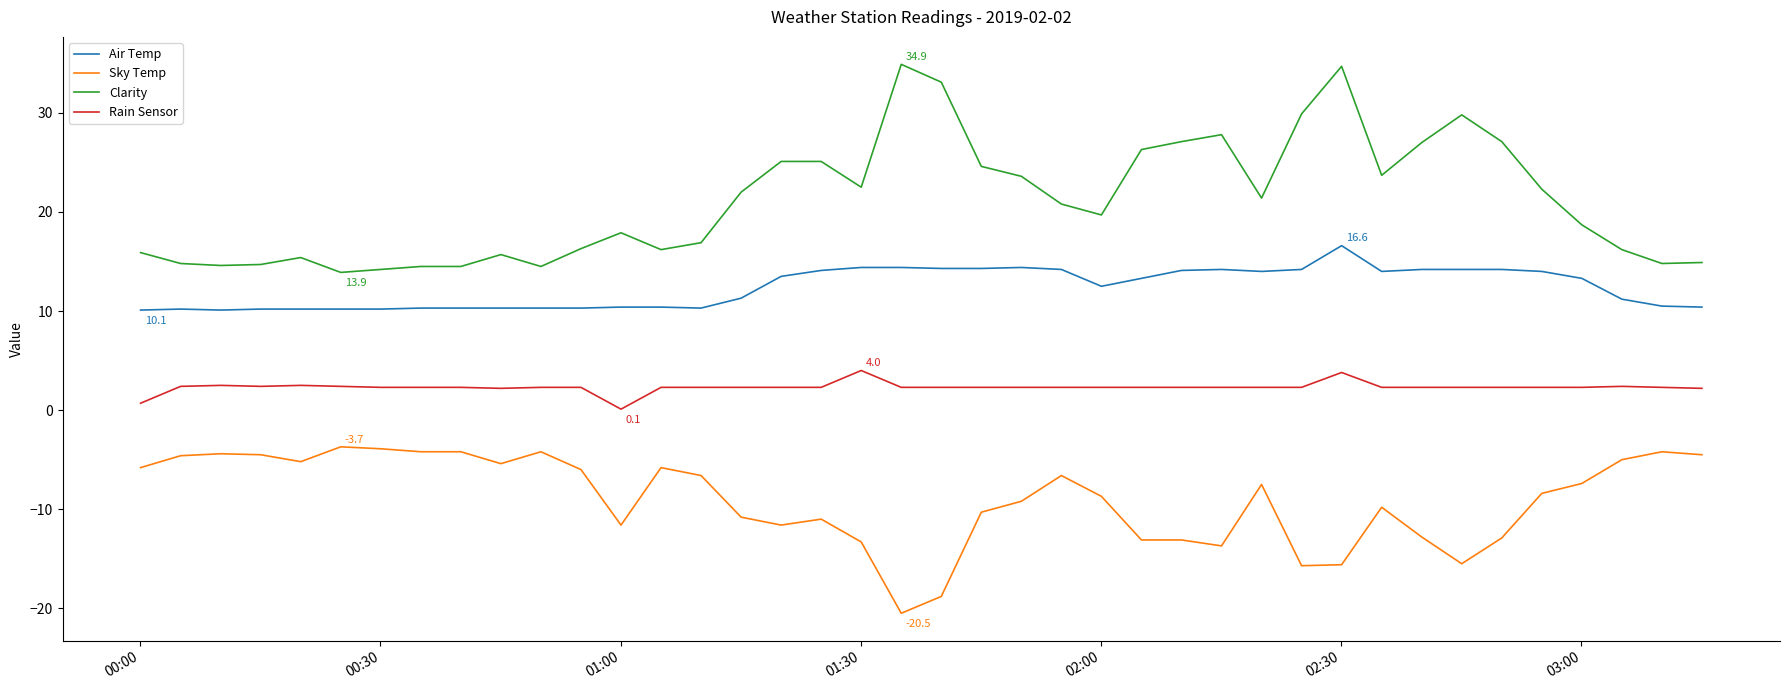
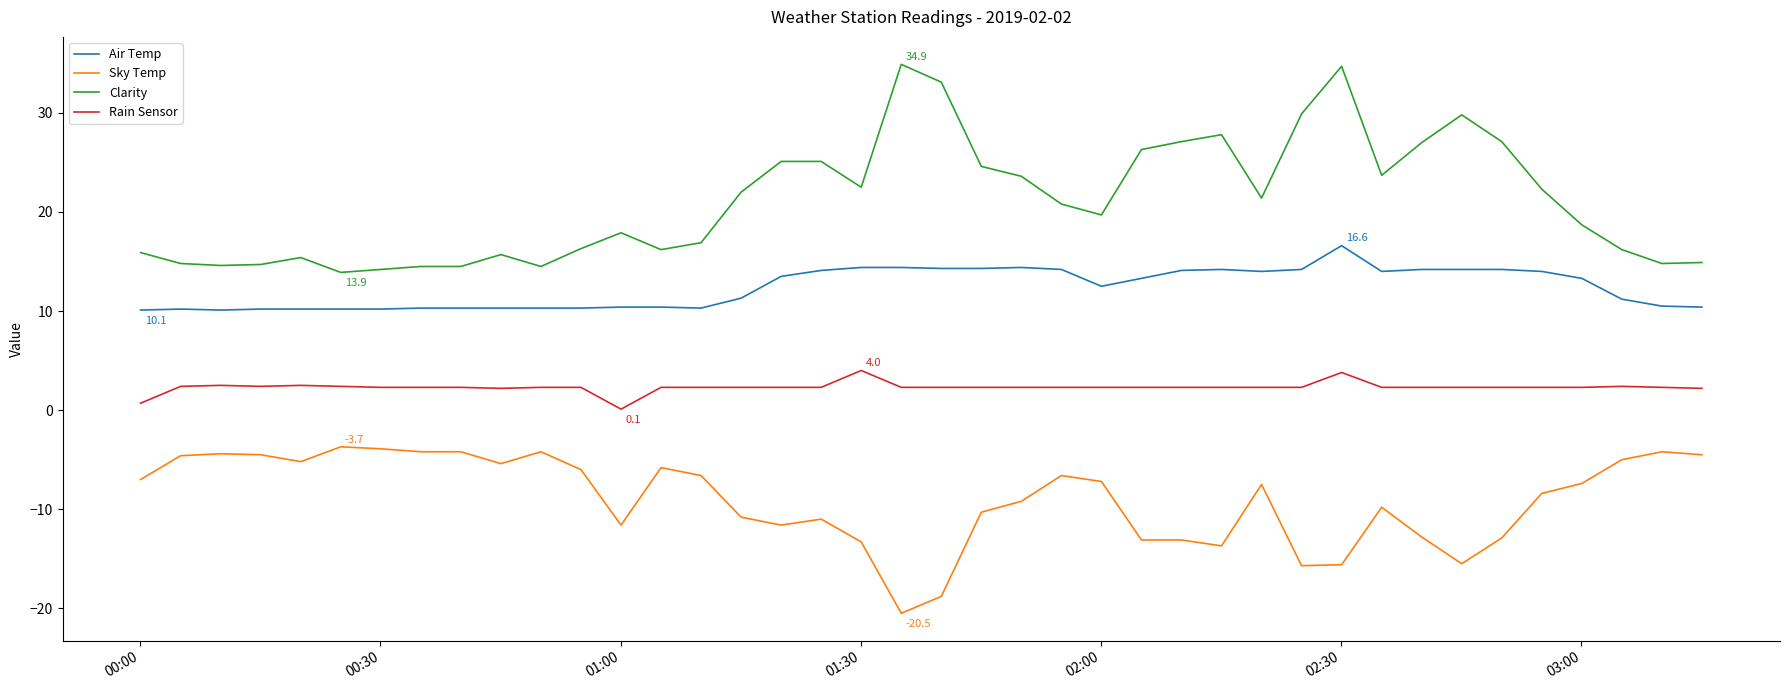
  {
    "Air Temp": {
      "00:00": 10.1,
      "02:30": 16.6
    },
    "Sky Temp": {
-     "00:00": -6,
+     "00:00": -7,
      "00:30": -4,
      "01:00": -12,
      "01:30": -13,
-     "02:00": -9,
+     "02:00": -7,
      "02:30": -16,
      "03:00": -7
    },
    "Clarity": {
      "00:00": 16,
      "00:30": 14,
      "01:00": 18,
      "01:30": 23,
      "02:00": 20,
      "02:30": 35,
      "03:00": 19
    },
    "Rain Sensor": {
      "01:00": 0.1,
      "01:30": 4.0
    }
  }
